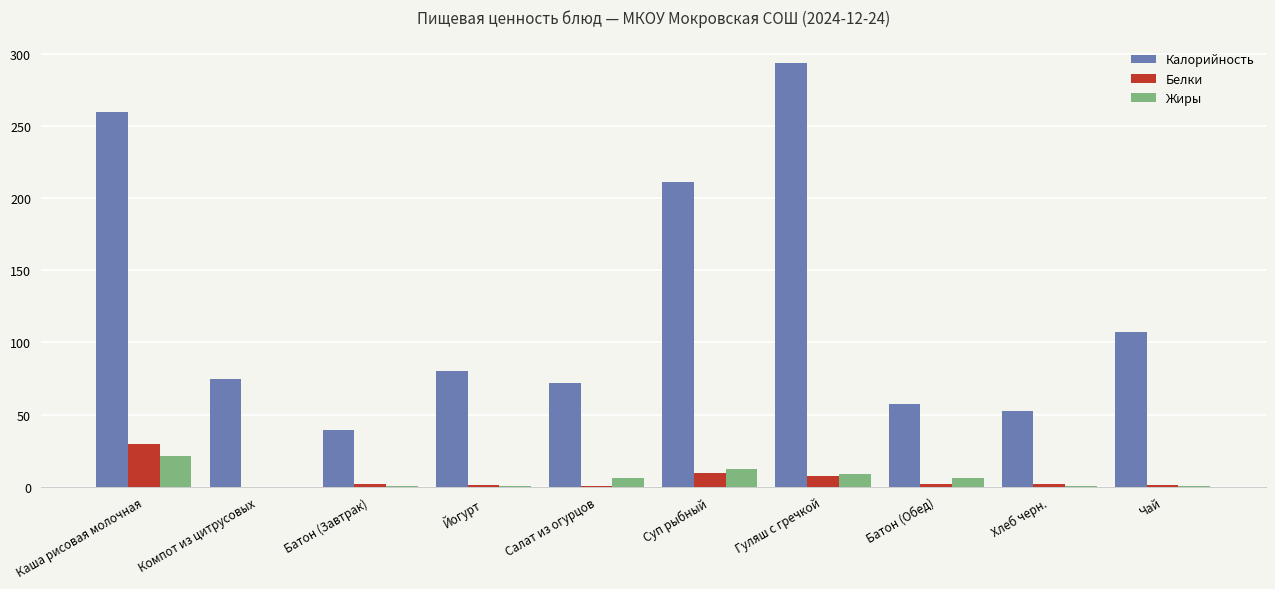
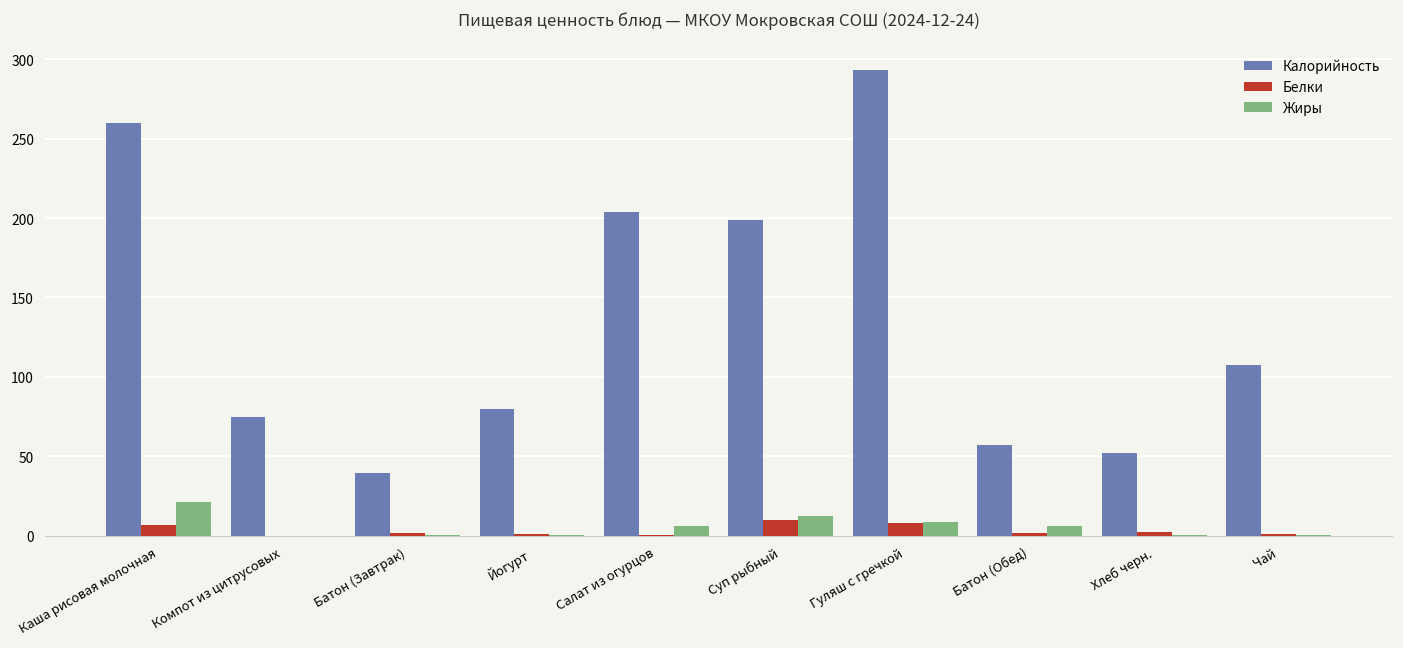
  {
    "Калорийность": {
      "Каша рисовая молочная": 260,
      "Компот из цитрусовых": 75,
      "Батон (Завтрак)": 39,
      "Йогурт": 80,
-     "Салат из огурцов": 72,
-     "Суп рыбный": 211,
+     "Салат из огурцов": 204,
+     "Суп рыбный": 199,
      "Гуляш с гречкой": 294,
      "Батон (Обед)": 57,
      "Хлеб черн.": 52,
      "Чай": 107
    },
    "Белки": {
-     "Каша рисовая молочная": 29,
+     "Каша рисовая молочная": 7,
      "Компот из цитрусовых": 0,
      "Батон (Завтрак)": 2,
      "Суп рыбный": 10,
      "Гуляш с гречкой": 8,
      "Батон (Обед)": 2,
      "Хлеб черн.": 2
    },
    "Жиры": {
      "Каша рисовая молочная": 21,
      "Компот из цитрусовых": 0,
      "Салат из огурцов": 6,
      "Суп рыбный": 12,
      "Гуляш с гречкой": 9,
      "Батон (Обед)": 6
    }
  }
